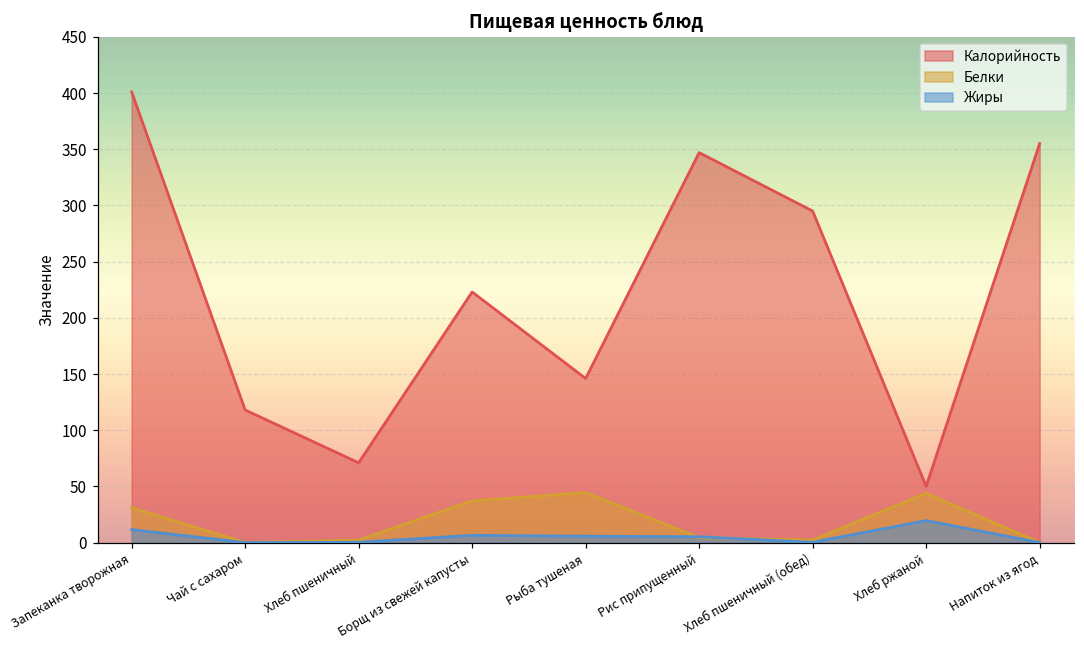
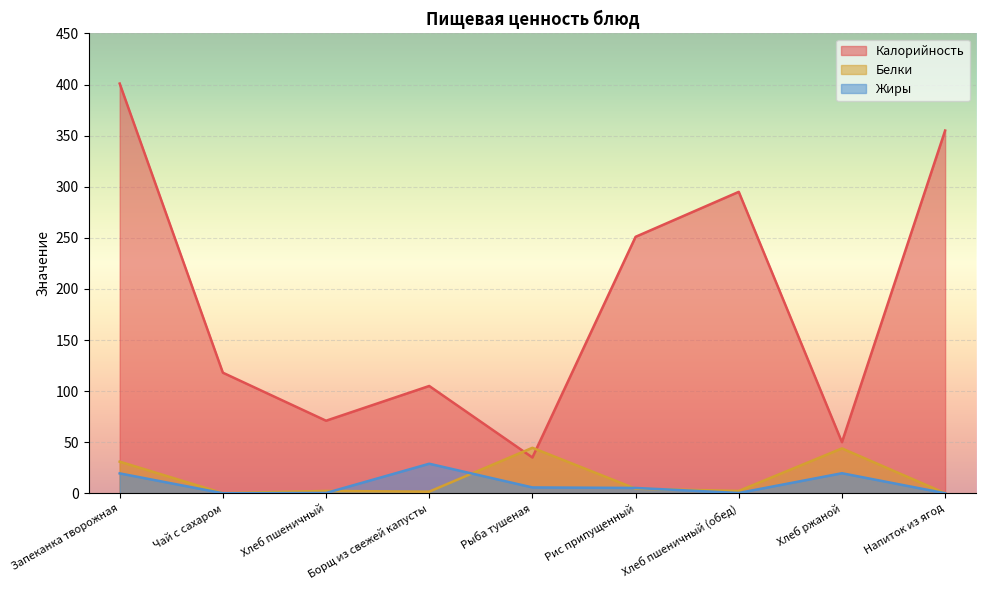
  {
    "Калорийность": {
      "Запеканка творожная": 401,
      "Чай с сахаром": 118,
      "Хлеб пшеничный": 71,
-     "Борщ из свежей капусты": 223,
-     "Рыба тушеная": 146,
-     "Рис припущенный": 347,
+     "Борщ из свежей капусты": 105,
+     "Рыба тушеная": 35,
+     "Рис припущенный": 251,
      "Хлеб пшеничный (обед)": 295,
      "Хлеб ржаной": 50,
      "Напиток из ягод": 355
    },
    "Белки": {
      "Запеканка творожная": 31,
-     "Борщ из свежей капусты": 37,
+     "Борщ из свежей капусты": 2,
      "Рыба тушеная": 44,
      "Хлеб ржаной": 44
    },
    "Жиры": {
-     "Запеканка творожная": 12,
-     "Борщ из свежей капусты": 6,
+     "Запеканка творожная": 19,
+     "Борщ из свежей капусты": 29,
      "Рыба тушеная": 6,
      "Хлеб ржаной": 20
    }
  }
